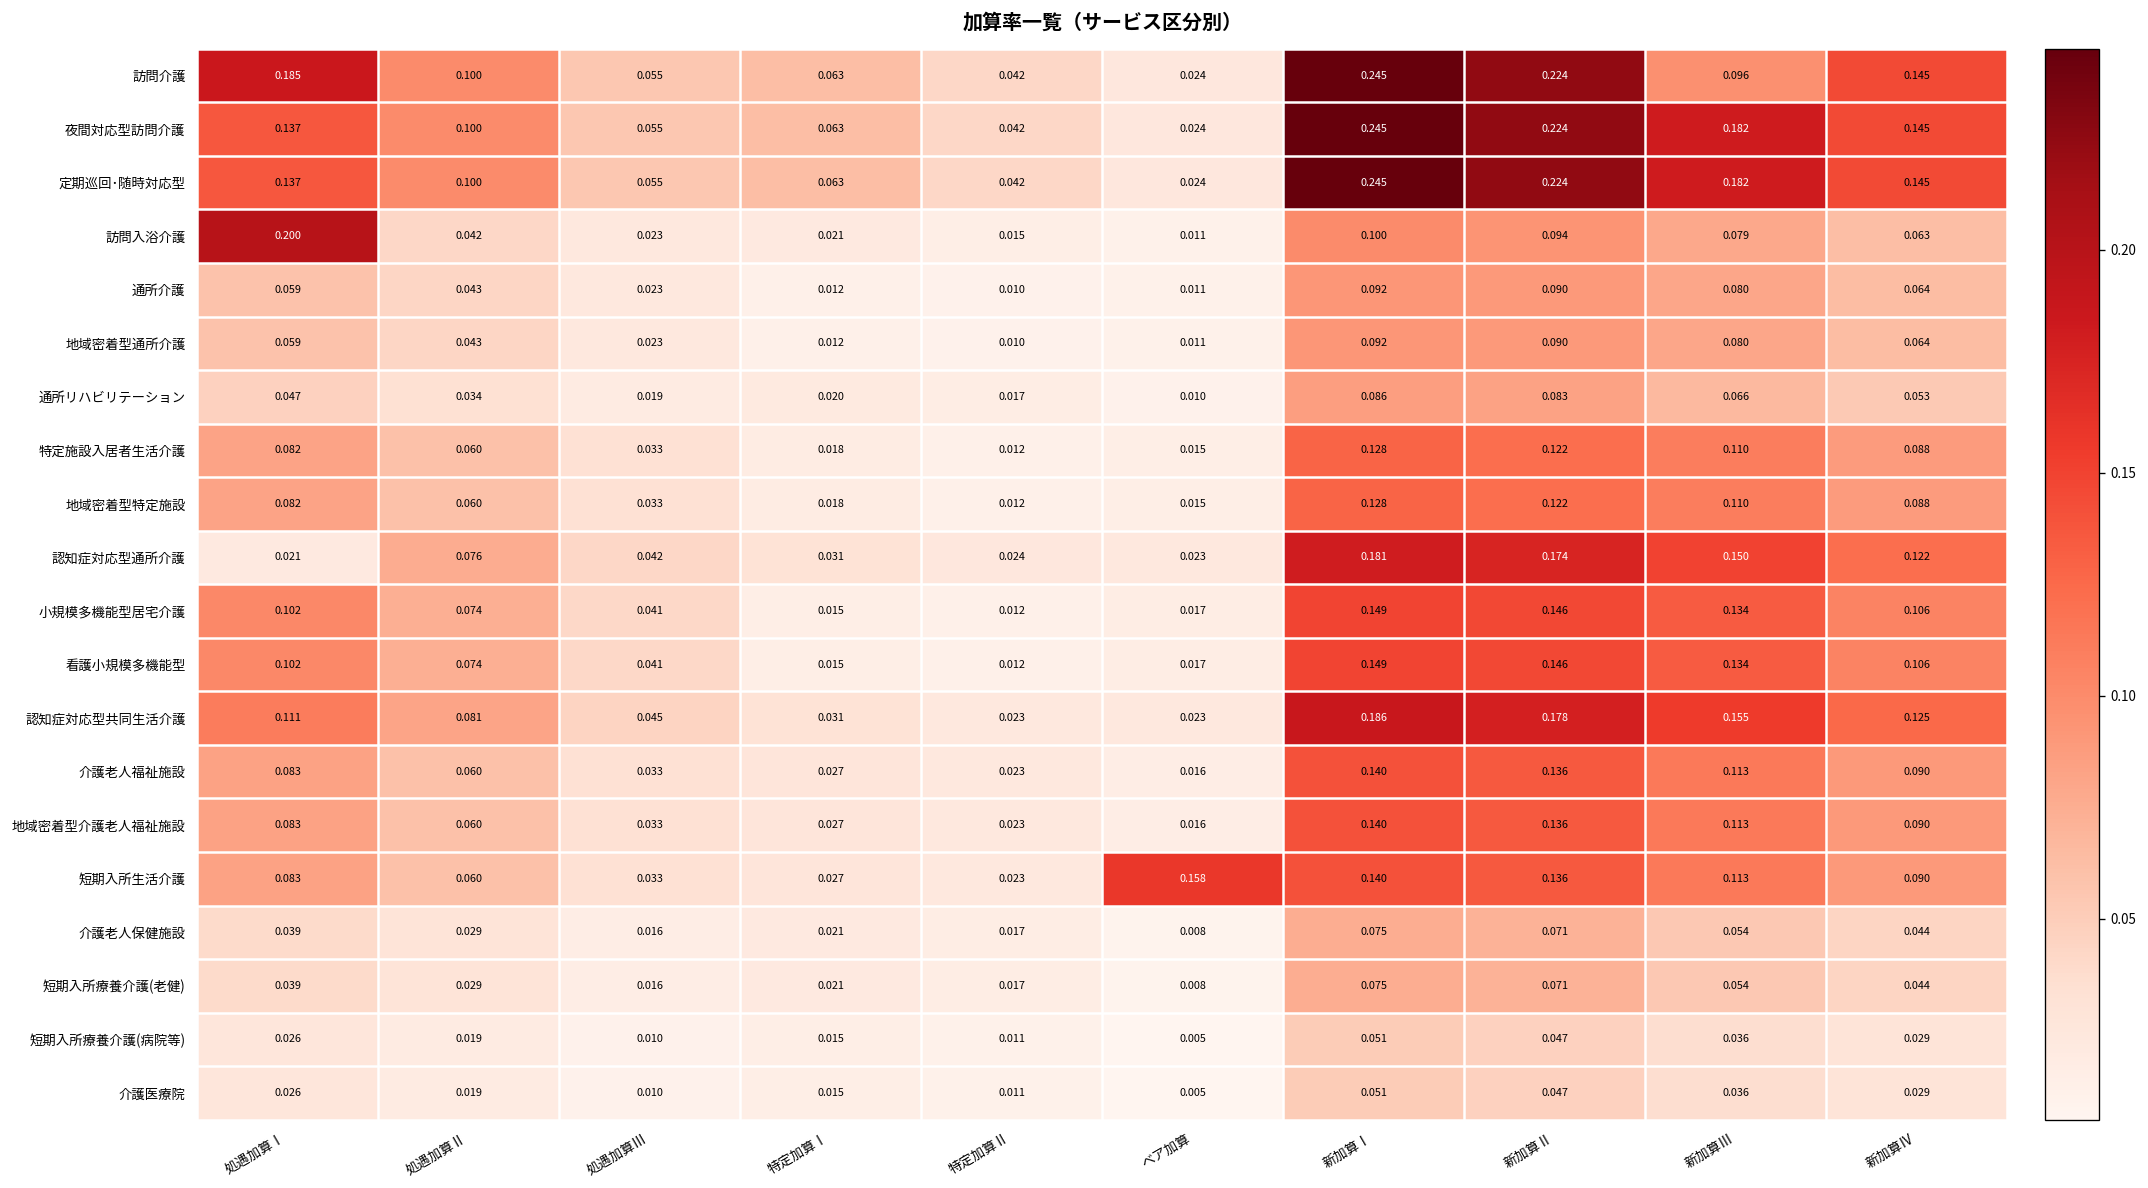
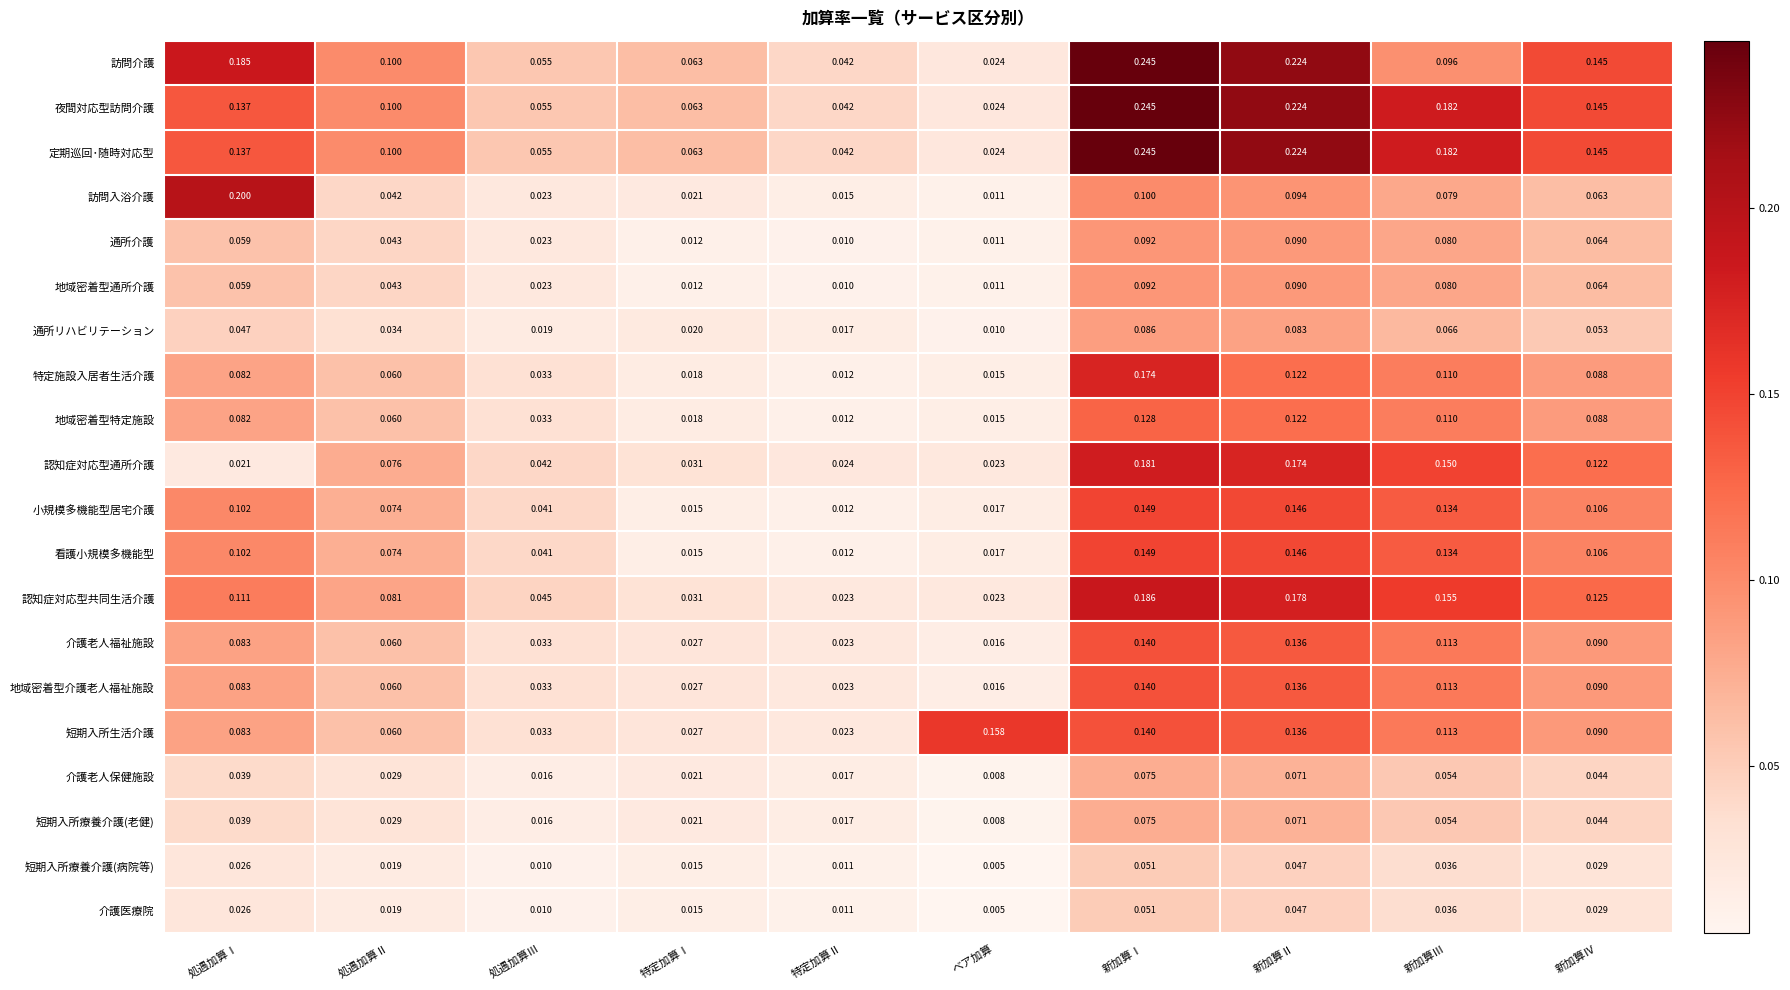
  {
    "訪問介護": {
      "処遇加算Ⅰ": 0.185,
      "処遇加算Ⅱ": 0.100,
      "処遇加算Ⅲ": 0.055,
      "特定加算Ⅰ": 0.063,
      "特定加算Ⅱ": 0.042,
      "ベア加算": 0.024,
      "新加算Ⅰ": 0.245,
      "新加算Ⅱ": 0.224,
      "新加算Ⅲ": 0.096,
      "新加算Ⅳ": 0.145
    },
    "夜間対応型訪問介護": {
      "処遇加算Ⅰ": 0.137,
      "処遇加算Ⅱ": 0.100,
      "処遇加算Ⅲ": 0.055,
      "特定加算Ⅰ": 0.063,
      "特定加算Ⅱ": 0.042,
      "ベア加算": 0.024,
      "新加算Ⅰ": 0.245,
      "新加算Ⅱ": 0.224,
      "新加算Ⅲ": 0.182,
      "新加算Ⅳ": 0.145
    },
    "定期巡回･随時対応型": {
      "処遇加算Ⅰ": 0.137,
      "処遇加算Ⅱ": 0.100,
      "処遇加算Ⅲ": 0.055,
      "特定加算Ⅰ": 0.063,
      "特定加算Ⅱ": 0.042,
      "ベア加算": 0.024,
      "新加算Ⅰ": 0.245,
      "新加算Ⅱ": 0.224,
      "新加算Ⅲ": 0.182,
      "新加算Ⅳ": 0.145
    },
    "訪問入浴介護": {
      "処遇加算Ⅰ": 0.200,
      "処遇加算Ⅱ": 0.042,
      "処遇加算Ⅲ": 0.023,
      "特定加算Ⅰ": 0.021,
      "特定加算Ⅱ": 0.015,
      "ベア加算": 0.011,
      "新加算Ⅰ": 0.100,
      "新加算Ⅱ": 0.094,
      "新加算Ⅲ": 0.079,
      "新加算Ⅳ": 0.063
    },
    "通所介護": {
      "処遇加算Ⅰ": 0.059,
      "処遇加算Ⅱ": 0.043,
      "処遇加算Ⅲ": 0.023,
      "特定加算Ⅰ": 0.012,
      "特定加算Ⅱ": 0.010,
      "ベア加算": 0.011,
      "新加算Ⅰ": 0.092,
      "新加算Ⅱ": 0.090,
      "新加算Ⅲ": 0.080,
      "新加算Ⅳ": 0.064
    },
    "地域密着型通所介護": {
      "処遇加算Ⅰ": 0.059,
      "処遇加算Ⅱ": 0.043,
      "処遇加算Ⅲ": 0.023,
      "特定加算Ⅰ": 0.012,
      "特定加算Ⅱ": 0.010,
      "ベア加算": 0.011,
      "新加算Ⅰ": 0.092,
      "新加算Ⅱ": 0.090,
      "新加算Ⅲ": 0.080,
      "新加算Ⅳ": 0.064
    },
    "通所リハビリテーション": {
      "処遇加算Ⅰ": 0.047,
      "処遇加算Ⅱ": 0.034,
      "処遇加算Ⅲ": 0.019,
      "特定加算Ⅰ": 0.020,
      "特定加算Ⅱ": 0.017,
      "ベア加算": 0.010,
      "新加算Ⅰ": 0.086,
      "新加算Ⅱ": 0.083,
      "新加算Ⅲ": 0.066,
      "新加算Ⅳ": 0.053
    },
    "特定施設入居者生活介護": {
      "処遇加算Ⅰ": 0.082,
      "処遇加算Ⅱ": 0.060,
      "処遇加算Ⅲ": 0.033,
      "特定加算Ⅰ": 0.018,
      "特定加算Ⅱ": 0.012,
      "ベア加算": 0.015,
-     "新加算Ⅰ": 0.128,
+     "新加算Ⅰ": 0.174,
      "新加算Ⅱ": 0.122,
      "新加算Ⅲ": 0.110,
      "新加算Ⅳ": 0.088
    },
    "地域密着型特定施設": {
      "処遇加算Ⅰ": 0.082,
      "処遇加算Ⅱ": 0.060,
      "処遇加算Ⅲ": 0.033,
      "特定加算Ⅰ": 0.018,
      "特定加算Ⅱ": 0.012,
      "ベア加算": 0.015,
      "新加算Ⅰ": 0.128,
      "新加算Ⅱ": 0.122,
      "新加算Ⅲ": 0.110,
      "新加算Ⅳ": 0.088
    },
    "認知症対応型通所介護": {
      "処遇加算Ⅰ": 0.021,
      "処遇加算Ⅱ": 0.076,
      "処遇加算Ⅲ": 0.042,
      "特定加算Ⅰ": 0.031,
      "特定加算Ⅱ": 0.024,
      "ベア加算": 0.023,
      "新加算Ⅰ": 0.181,
      "新加算Ⅱ": 0.174,
      "新加算Ⅲ": 0.150,
      "新加算Ⅳ": 0.122
    },
    "小規模多機能型居宅介護": {
      "処遇加算Ⅰ": 0.102,
      "処遇加算Ⅱ": 0.074,
      "処遇加算Ⅲ": 0.041,
      "特定加算Ⅰ": 0.015,
      "特定加算Ⅱ": 0.012,
      "ベア加算": 0.017,
      "新加算Ⅰ": 0.149,
      "新加算Ⅱ": 0.146,
      "新加算Ⅲ": 0.134,
      "新加算Ⅳ": 0.106
    },
    "看護小規模多機能型": {
      "処遇加算Ⅰ": 0.102,
      "処遇加算Ⅱ": 0.074,
      "処遇加算Ⅲ": 0.041,
      "特定加算Ⅰ": 0.015,
      "特定加算Ⅱ": 0.012,
      "ベア加算": 0.017,
      "新加算Ⅰ": 0.149,
      "新加算Ⅱ": 0.146,
      "新加算Ⅲ": 0.134,
      "新加算Ⅳ": 0.106
    },
    "認知症対応型共同生活介護": {
      "処遇加算Ⅰ": 0.111,
      "処遇加算Ⅱ": 0.081,
      "処遇加算Ⅲ": 0.045,
      "特定加算Ⅰ": 0.031,
      "特定加算Ⅱ": 0.023,
      "ベア加算": 0.023,
      "新加算Ⅰ": 0.186,
      "新加算Ⅱ": 0.178,
      "新加算Ⅲ": 0.155,
      "新加算Ⅳ": 0.125
    },
    "介護老人福祉施設": {
      "処遇加算Ⅰ": 0.083,
      "処遇加算Ⅱ": 0.060,
      "処遇加算Ⅲ": 0.033,
      "特定加算Ⅰ": 0.027,
      "特定加算Ⅱ": 0.023,
      "ベア加算": 0.016,
      "新加算Ⅰ": 0.140,
      "新加算Ⅱ": 0.136,
      "新加算Ⅲ": 0.113,
      "新加算Ⅳ": 0.090
    },
    "地域密着型介護老人福祉施設": {
      "処遇加算Ⅰ": 0.083,
      "処遇加算Ⅱ": 0.060,
      "処遇加算Ⅲ": 0.033,
      "特定加算Ⅰ": 0.027,
      "特定加算Ⅱ": 0.023,
      "ベア加算": 0.016,
      "新加算Ⅰ": 0.140,
      "新加算Ⅱ": 0.136,
      "新加算Ⅲ": 0.113,
      "新加算Ⅳ": 0.090
    },
    "短期入所生活介護": {
      "処遇加算Ⅰ": 0.083,
      "処遇加算Ⅱ": 0.060,
      "処遇加算Ⅲ": 0.033,
      "特定加算Ⅰ": 0.027,
      "特定加算Ⅱ": 0.023,
      "ベア加算": 0.158,
      "新加算Ⅰ": 0.140,
      "新加算Ⅱ": 0.136,
      "新加算Ⅲ": 0.113,
      "新加算Ⅳ": 0.090
    },
    "介護老人保健施設": {
      "処遇加算Ⅰ": 0.039,
      "処遇加算Ⅱ": 0.029,
      "処遇加算Ⅲ": 0.016,
      "特定加算Ⅰ": 0.021,
      "特定加算Ⅱ": 0.017,
      "ベア加算": 0.008,
      "新加算Ⅰ": 0.075,
      "新加算Ⅱ": 0.071,
      "新加算Ⅲ": 0.054,
      "新加算Ⅳ": 0.044
    },
    "短期入所療養介護(老健)": {
      "処遇加算Ⅰ": 0.039,
      "処遇加算Ⅱ": 0.029,
      "処遇加算Ⅲ": 0.016,
      "特定加算Ⅰ": 0.021,
      "特定加算Ⅱ": 0.017,
      "ベア加算": 0.008,
      "新加算Ⅰ": 0.075,
      "新加算Ⅱ": 0.071,
      "新加算Ⅲ": 0.054,
      "新加算Ⅳ": 0.044
    },
    "短期入所療養介護(病院等)": {
      "処遇加算Ⅰ": 0.026,
      "処遇加算Ⅱ": 0.019,
      "処遇加算Ⅲ": 0.010,
      "特定加算Ⅰ": 0.015,
      "特定加算Ⅱ": 0.011,
      "ベア加算": 0.005,
      "新加算Ⅰ": 0.051,
      "新加算Ⅱ": 0.047,
      "新加算Ⅲ": 0.036,
      "新加算Ⅳ": 0.029
    },
    "介護医療院": {
      "処遇加算Ⅰ": 0.026,
      "処遇加算Ⅱ": 0.019,
      "処遇加算Ⅲ": 0.010,
      "特定加算Ⅰ": 0.015,
      "特定加算Ⅱ": 0.011,
      "ベア加算": 0.005,
      "新加算Ⅰ": 0.051,
      "新加算Ⅱ": 0.047,
      "新加算Ⅲ": 0.036,
      "新加算Ⅳ": 0.029
    }
  }
